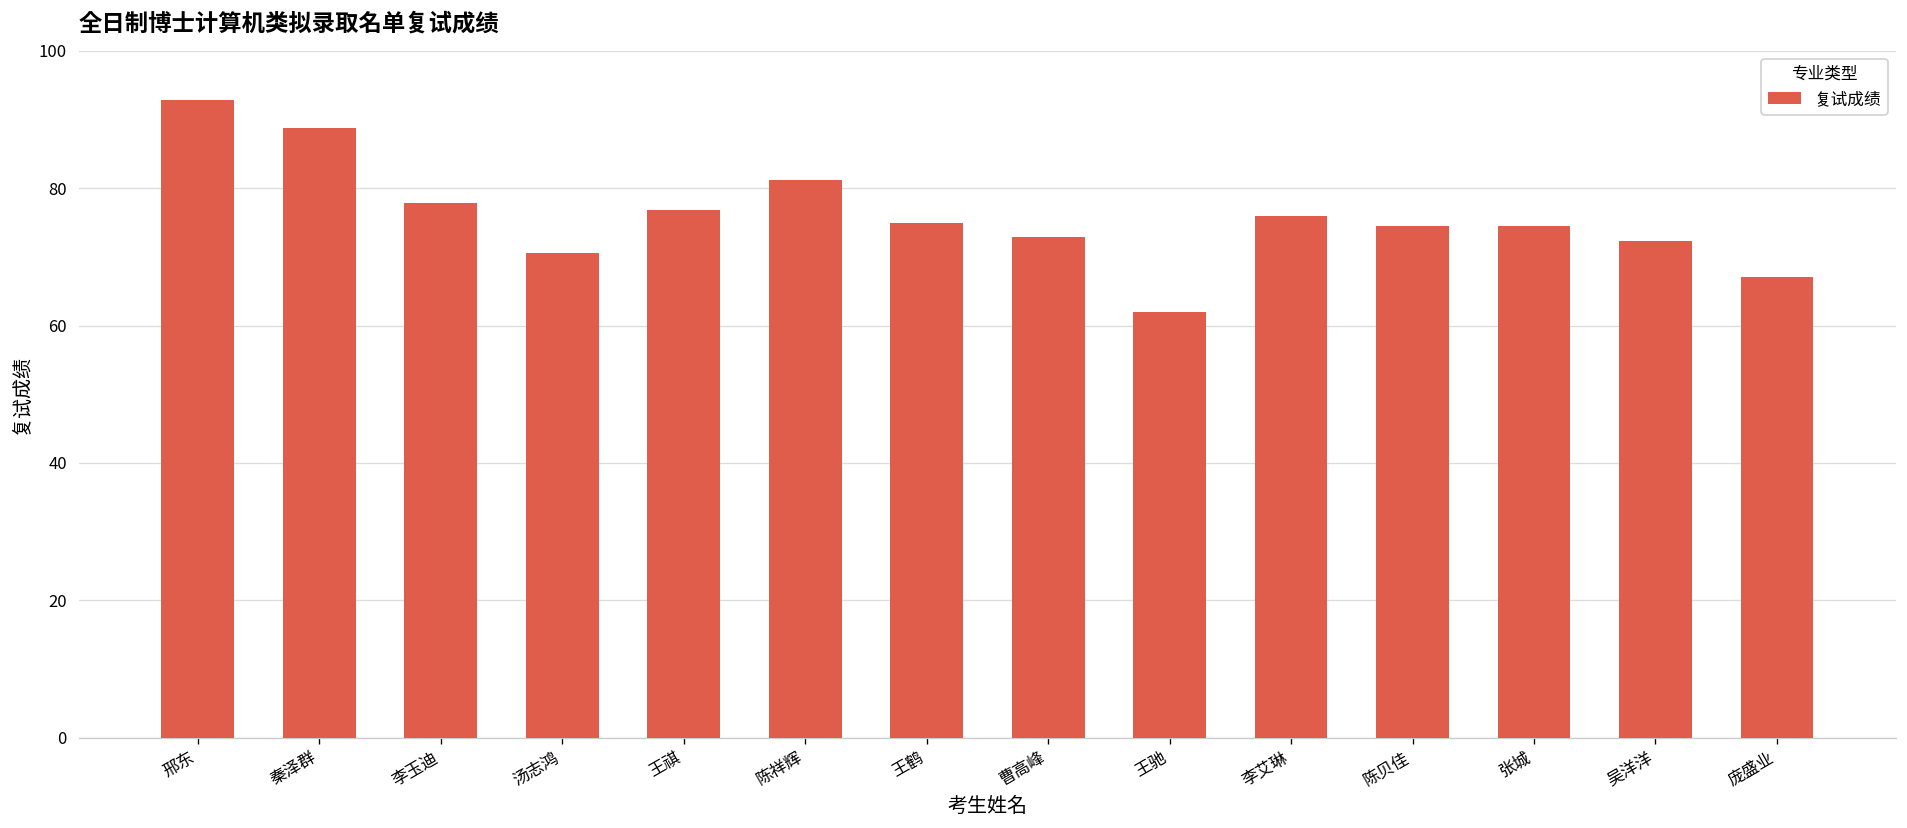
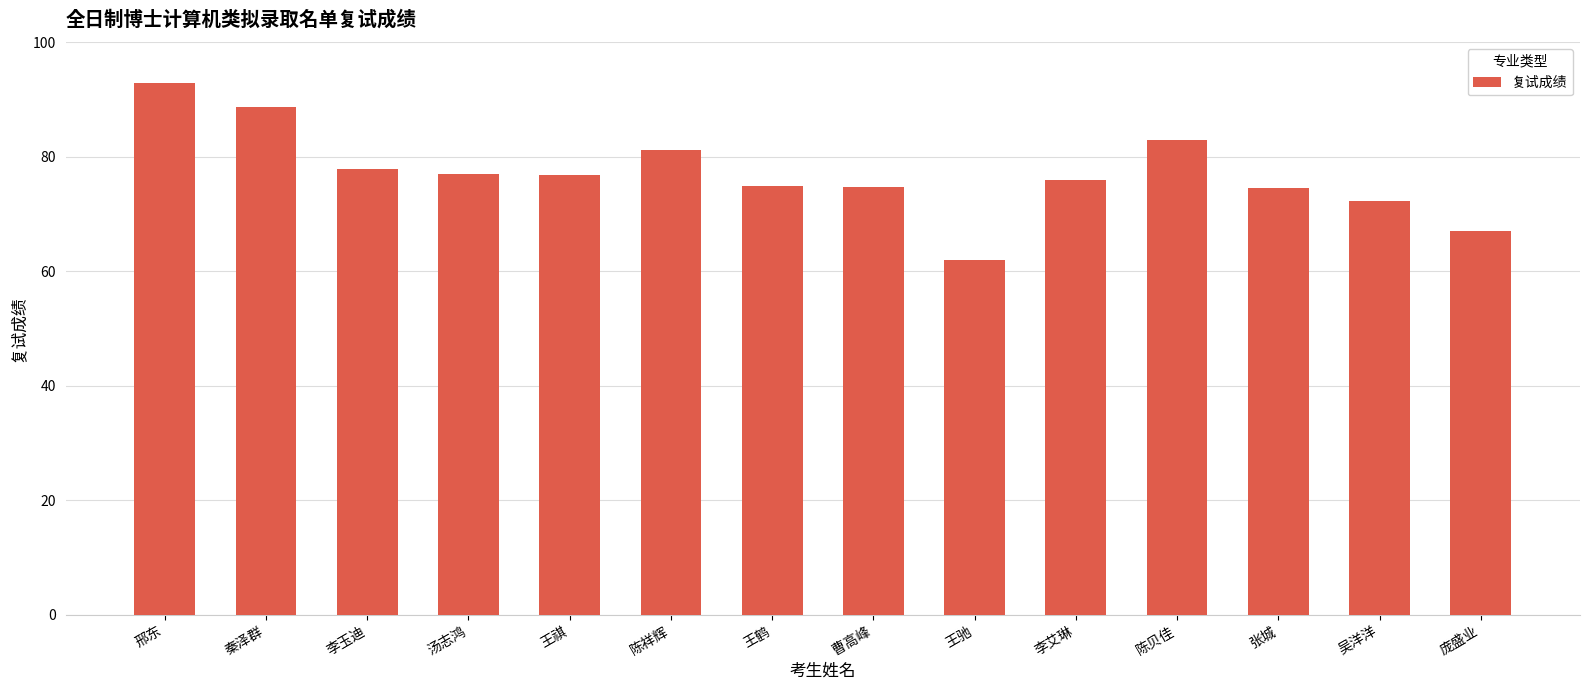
  {
    "邢东": 93,
    "秦泽群": 89,
    "李玉迪": 78,
-   "汤志鸿": 71,
+   "汤志鸿": 77,
    "王祺": 77,
    "陈祥辉": 81,
    "王鹤": 75,
-   "曹高峰": 73,
+   "曹高峰": 75,
    "王驰": 62,
    "李艾琳": 76,
-   "陈贝佳": 75,
+   "陈贝佳": 83,
    "张城": 74,
    "吴洋洋": 72,
    "庞盛业": 67
  }
